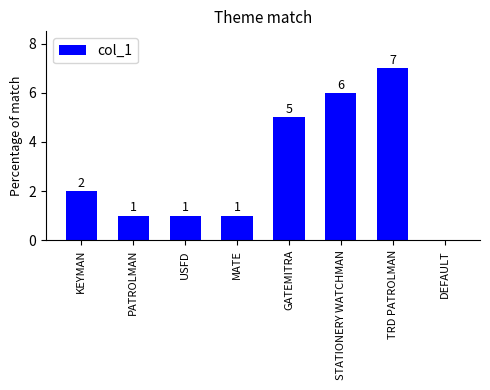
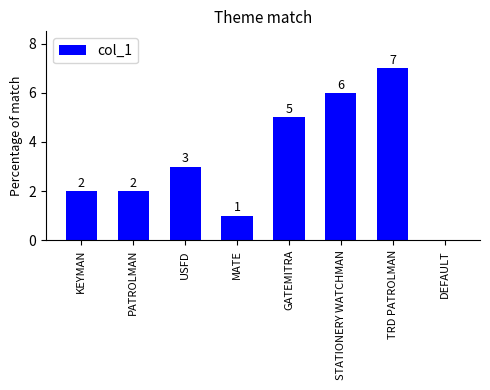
  {
    "KEYMAN": 2,
-   "PATROLMAN": 1,
-   "USFD": 1,
+   "PATROLMAN": 2,
+   "USFD": 3,
    "MATE": 1,
    "GATEMITRA": 5,
    "STATIONERY WATCHMAN": 6,
    "TRD PATROLMAN": 7
  }
